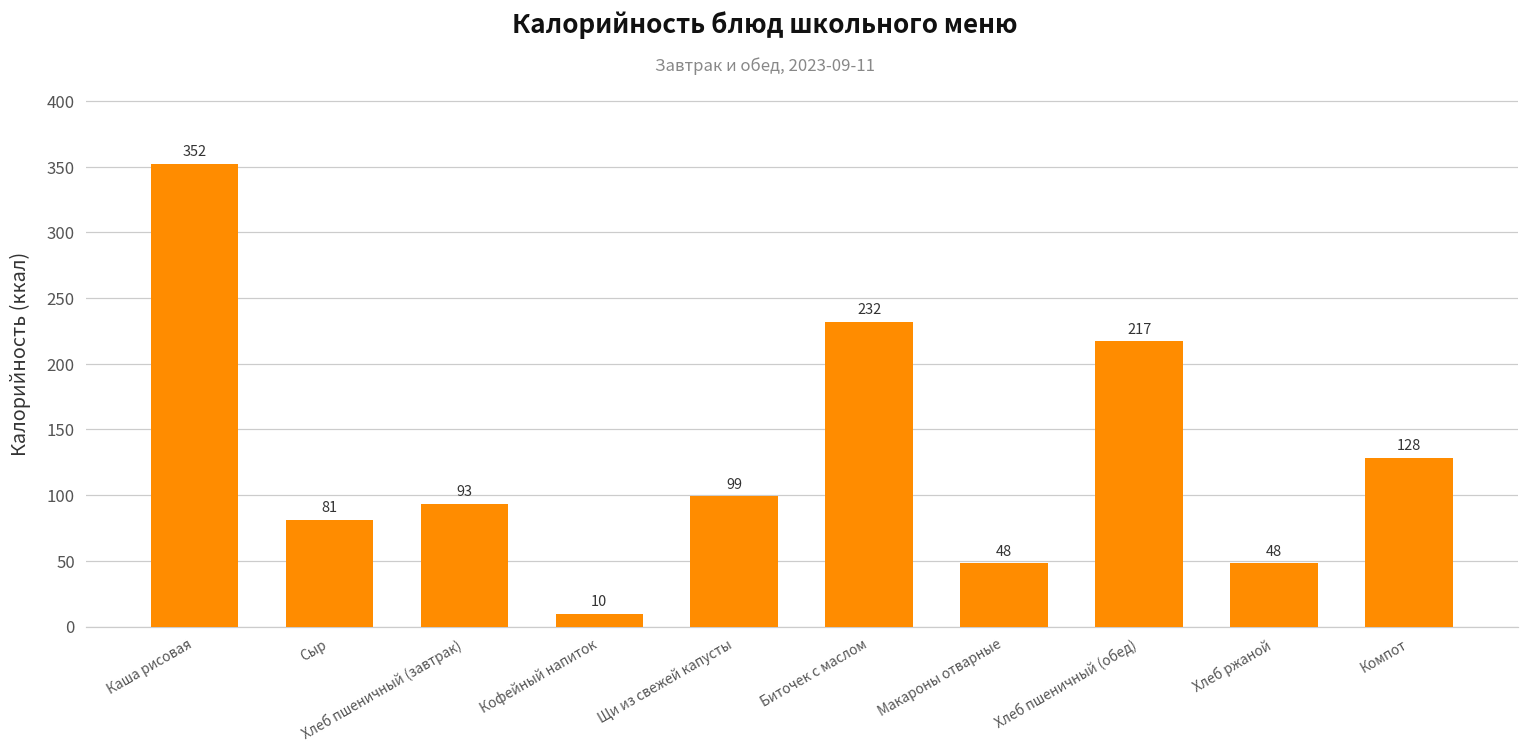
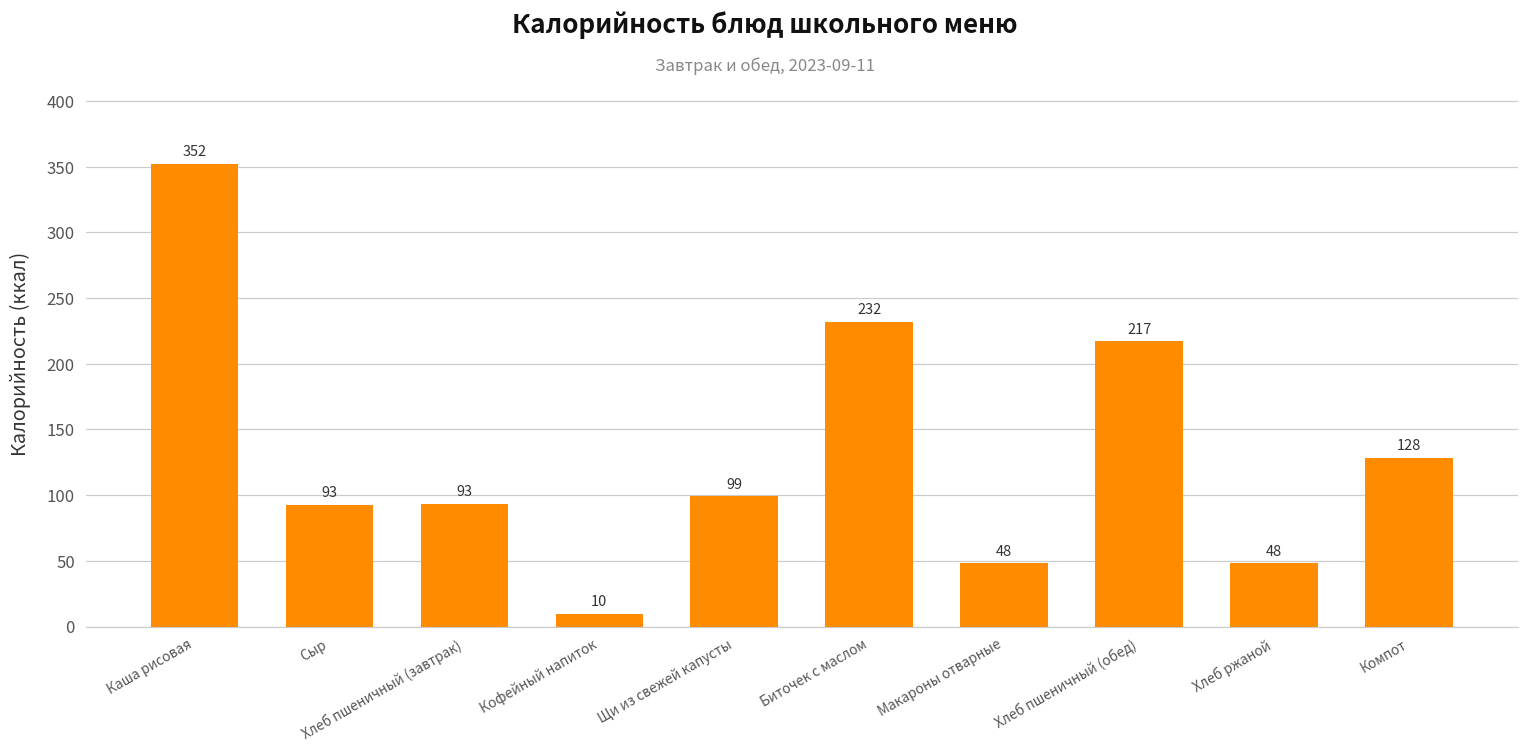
  {
    "Каша рисовая": 352,
-   "Сыр": 81,
+   "Сыр": 93,
    "Хлеб пшеничный (завтрак)": 93,
    "Кофейный напиток": 10,
    "Щи из свежей капусты": 99,
    "Биточек с маслом": 232,
    "Макароны отварные": 48,
    "Хлеб пшеничный (обед)": 217,
    "Хлеб ржаной": 48,
    "Компот": 128
  }
